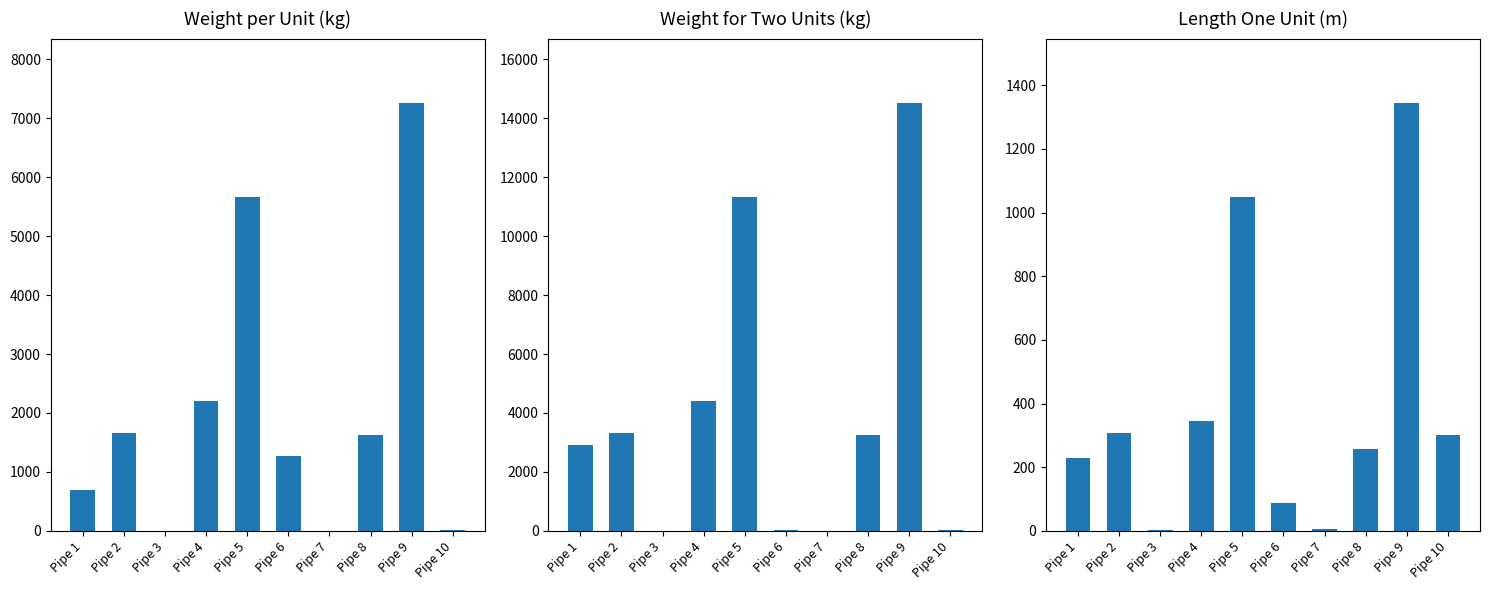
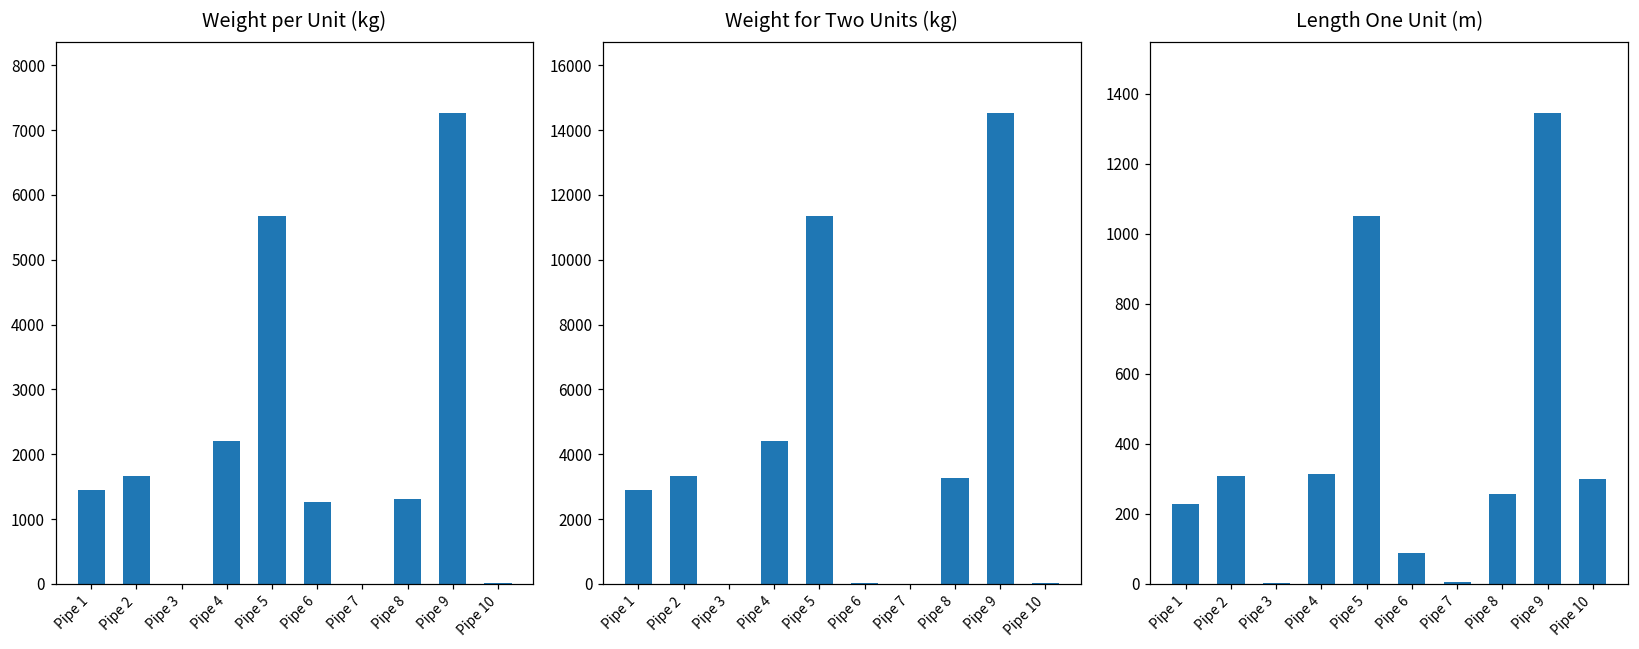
  {
    "Weight per Unit (kg)": {
-     "Pipe 1": 700,
+     "Pipe 1": 1500,
      "Pipe 2": 1700,
      "Pipe 4": 2200,
      "Pipe 5": 5700,
      "Pipe 6": 1300,
-     "Pipe 8": 1600,
+     "Pipe 8": 1300,
      "Pipe 9": 7300
    },
    "Weight for Two Units (kg)": {
      "Pipe 1": 2900,
      "Pipe 2": 3300,
      "Pipe 4": 4400,
      "Pipe 5": 11300,
      "Pipe 8": 3300,
      "Pipe 9": 14500
    },
    "Length One Unit (m)": {
      "Pipe 1": 230,
      "Pipe 2": 310,
-     "Pipe 4": 350,
+     "Pipe 4": 310,
      "Pipe 5": 1050,
      "Pipe 6": 90,
      "Pipe 8": 260,
      "Pipe 9": 1350,
      "Pipe 10": 300
    }
  }
